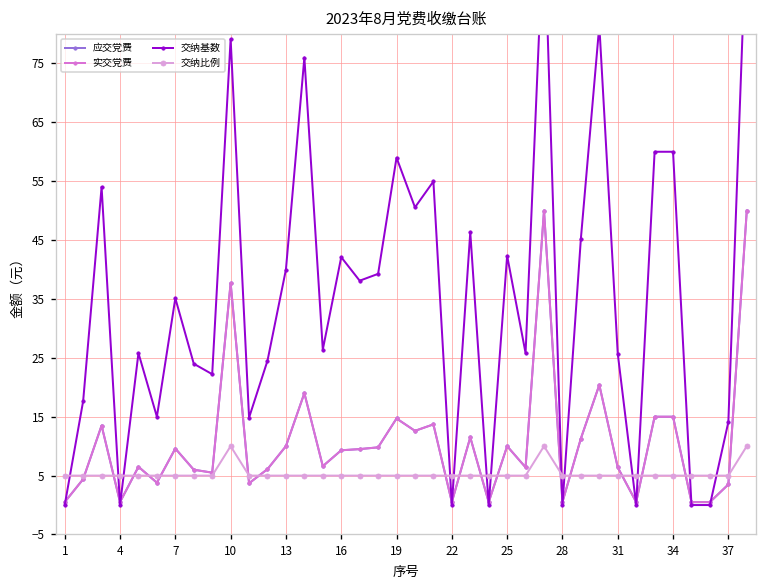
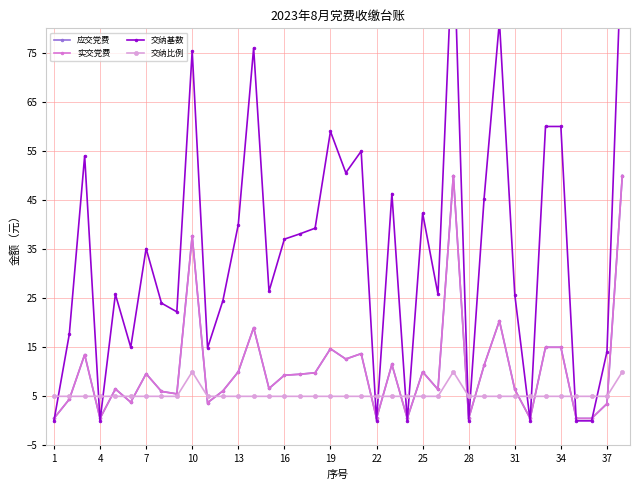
  {
    "交纳基数": {
      "7": 35,
-     "10": 79,
+     "10": 75,
      "13": 40,
-     "16": 42,
+     "16": 37,
      "19": 59,
      "25": 42,
      "31": 26,
      "34": 60,
      "37": 14
    }
  }
